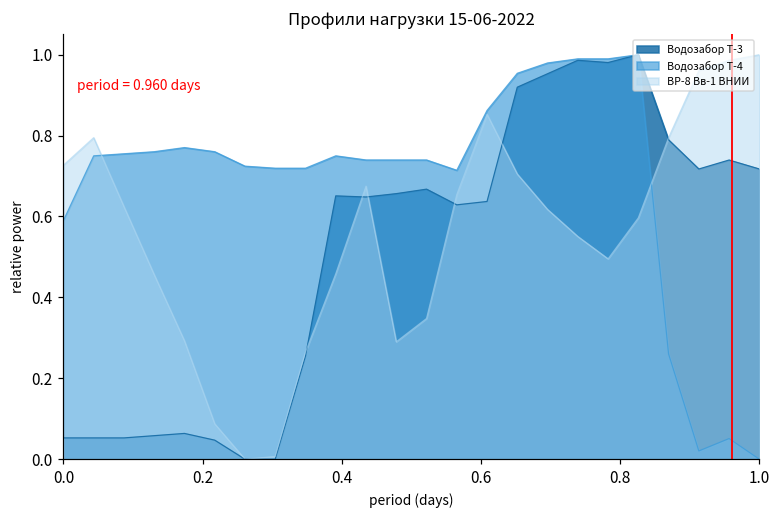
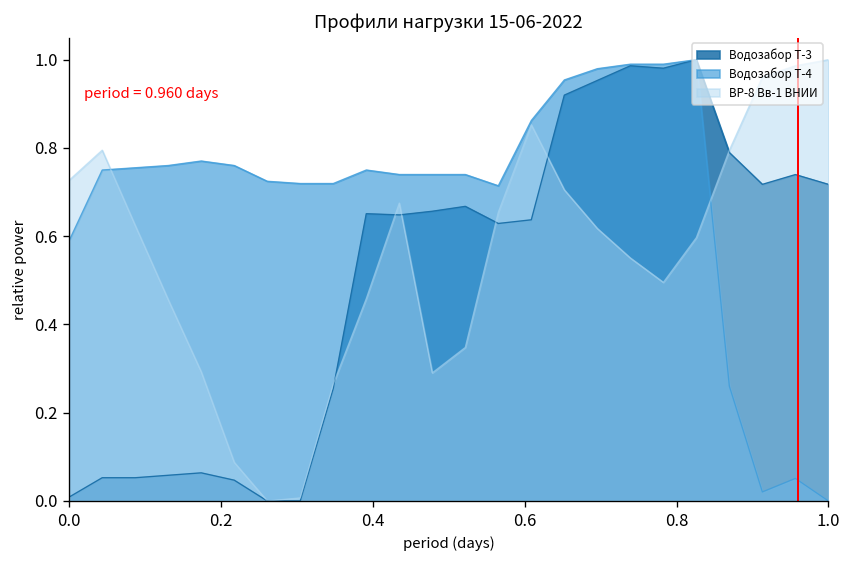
  {
    "Водозабор Т-3": {
-     "0.0": 0.05,
+     "0.0": 0.01,
      "1.0": 0.72
    },
    "Водозабор Т-4": {
      "0.0": 0.59,
      "1.0": 0.00
    },
    "ВР-8 Вв-1 ВНИИ": {
      "0.0": 0.73,
      "1.0": 1.00
    }
  }
